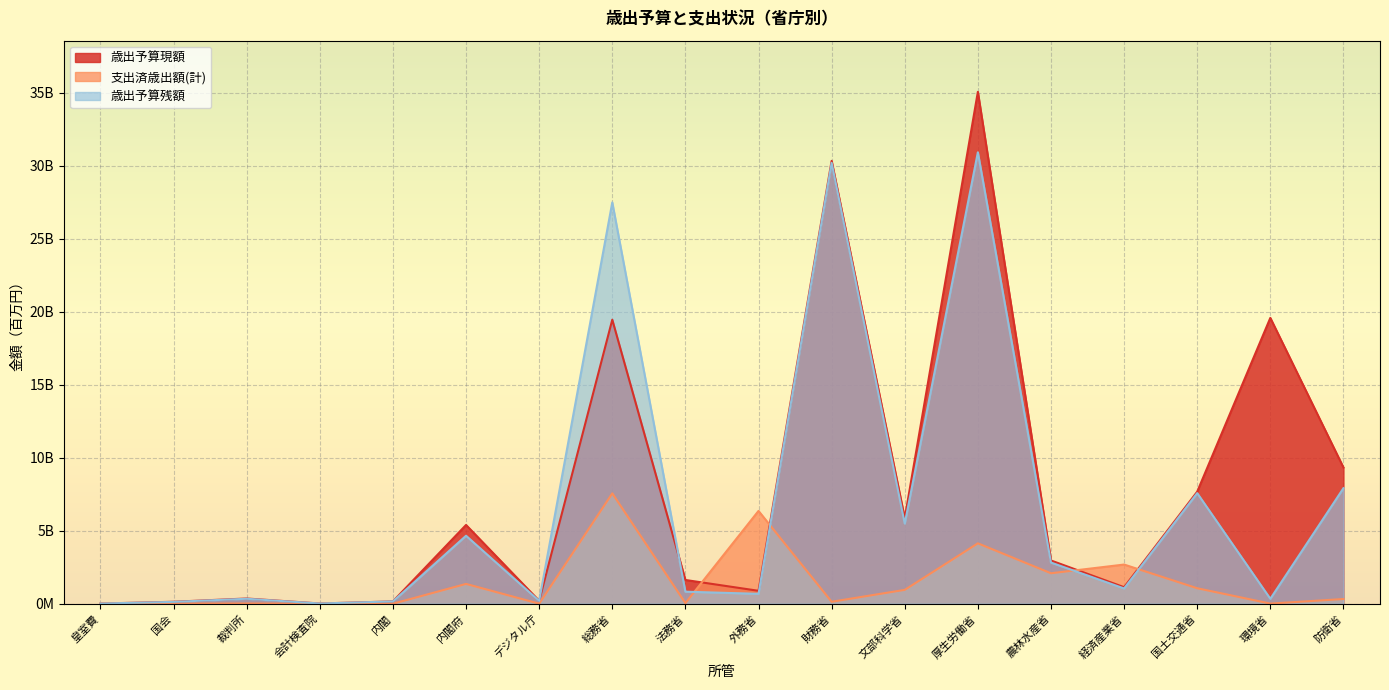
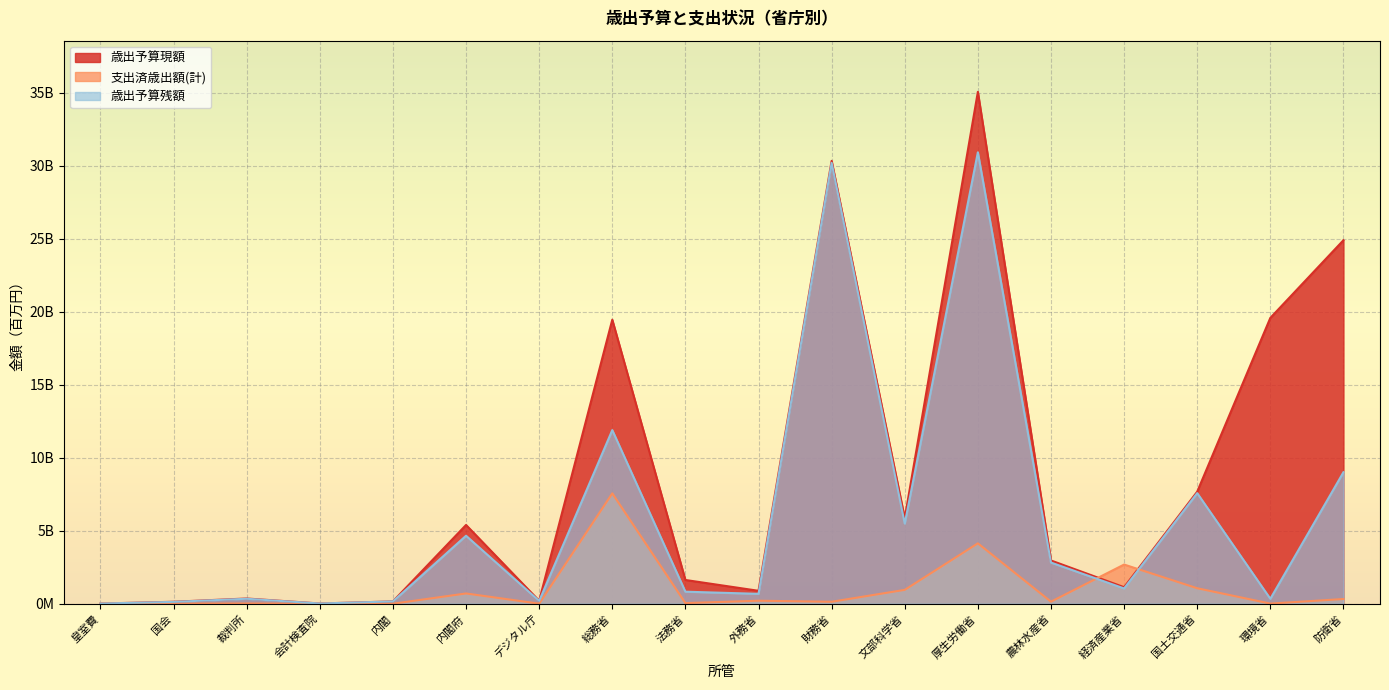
  {
    "歳出予算現額": {
      "内閣府": 5400000000,
      "総務省": 19400000000,
      "法務省": 1600000000,
      "外務省": 900000000,
      "文部科学省": 5900000000,
      "厚生労働省": 35000000000,
      "環境省": 19600000000,
-     "防衛省": 9300000000
+     "防衛省": 24900000000
    },
    "支出済歳出額(計)": {
      "裁判所": 0,
-     "内閣府": 1400000000,
+     "内閣府": 700000000,
      "デジタル庁": 0,
      "総務省": 7600000000,
      "法務省": 0,
-     "外務省": 6400000000,
+     "外務省": 200000000,
      "財務省": 100000000,
      "文部科学省": 1000000000,
      "厚生労働省": 4100000000,
-     "農林水産省": 2100000000,
+     "農林水産省": 100000000,
      "経済産業省": 2700000000,
      "国土交通省": 1100000000,
      "環境省": 0,
      "防衛省": 300000000
    },
    "歳出予算残額": {
      "内閣府": 4700000000,
-     "総務省": 27500000000,
+     "総務省": 11900000000,
      "法務省": 800000000,
      "外務省": 700000000,
      "文部科学省": 5500000000,
      "厚生労働省": 30900000000,
      "環境省": 300000000,
-     "防衛省": 7900000000
+     "防衛省": 9000000000
    }
  }
